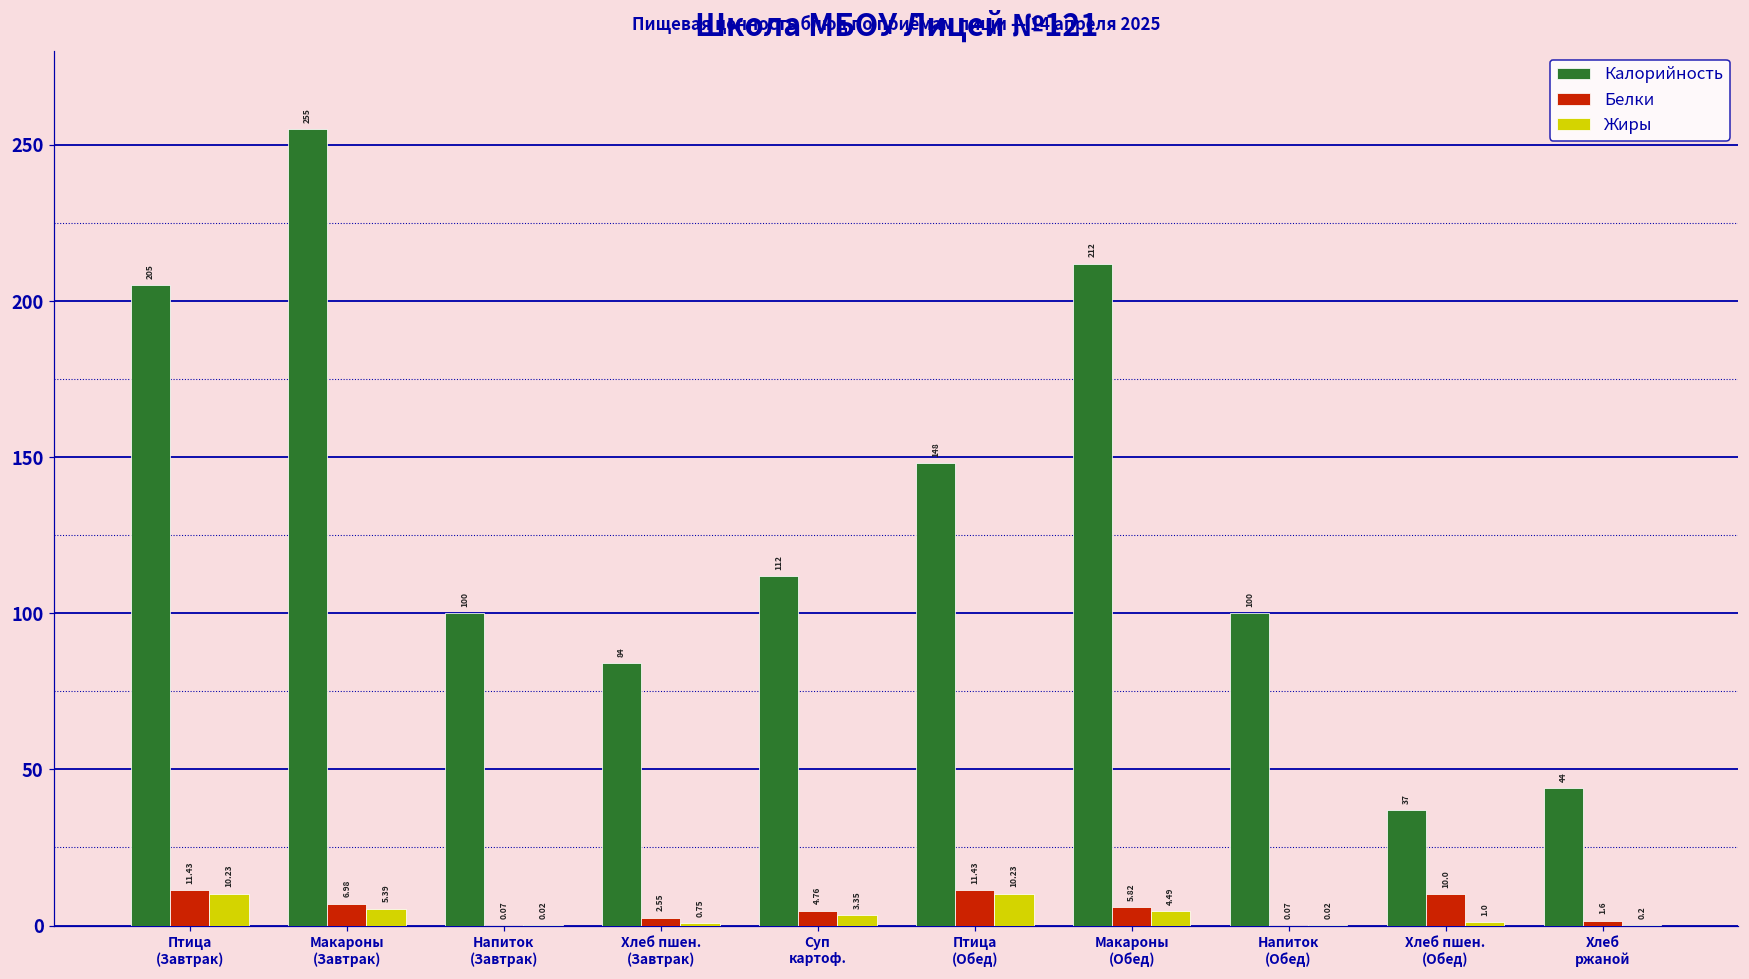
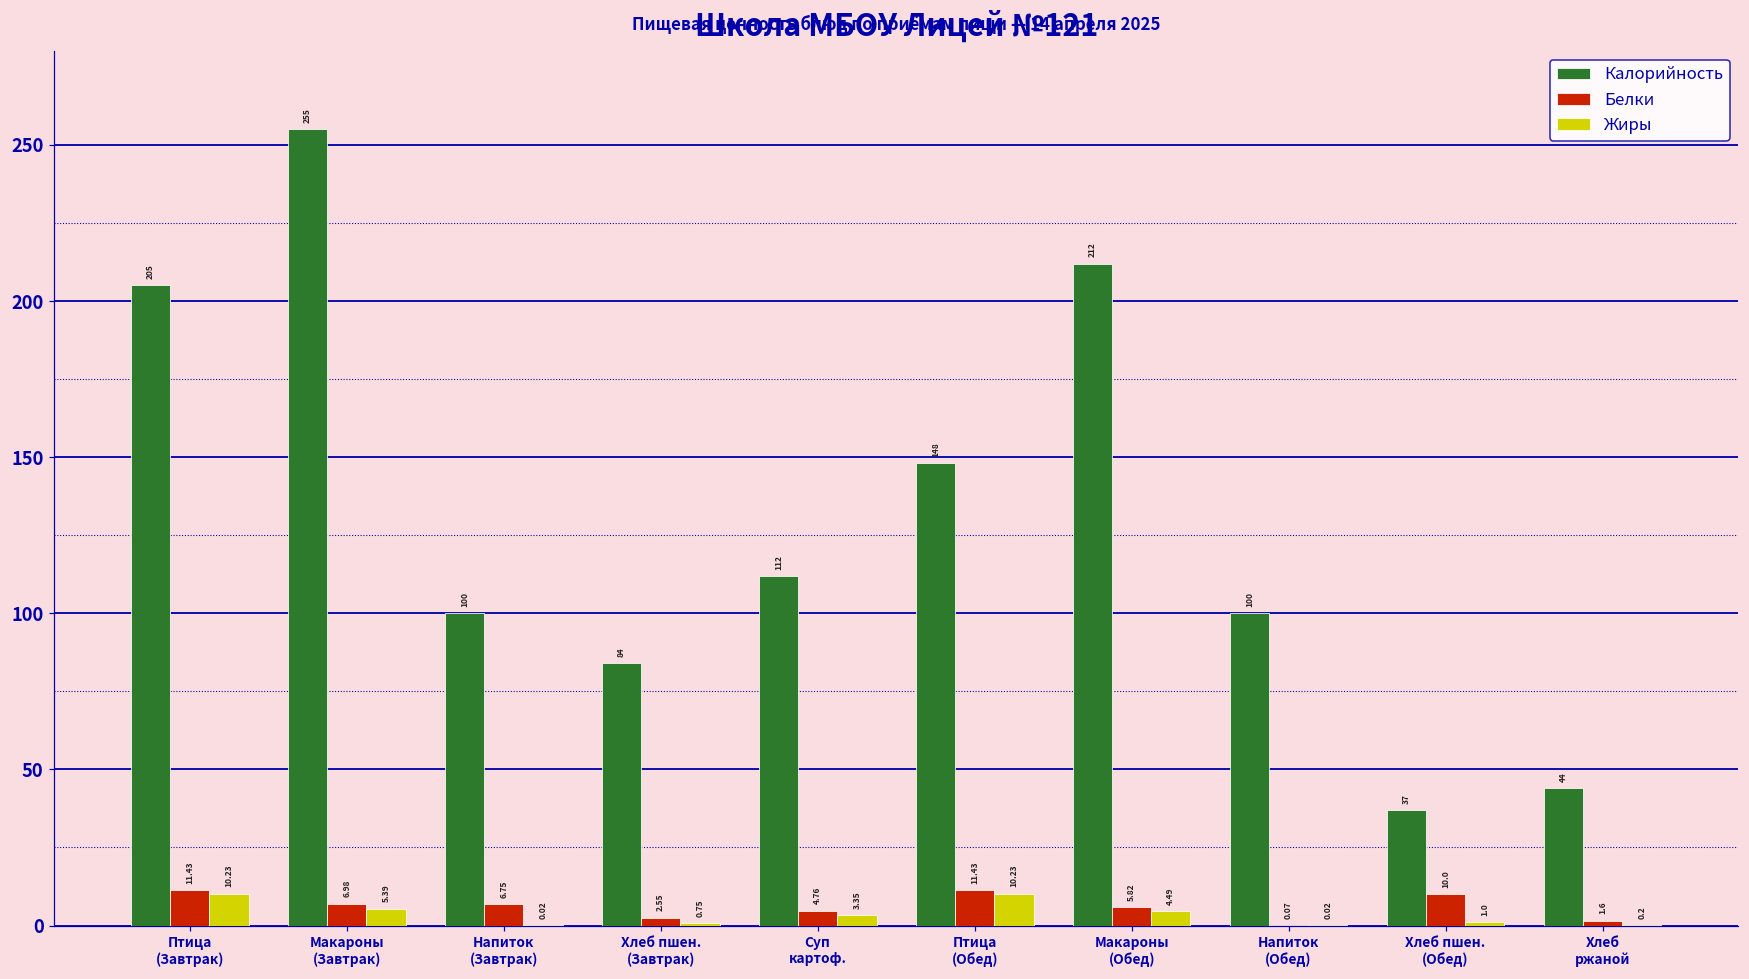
  {
    "Калорийность": {
      "Птица (Завтрак)": 205,
      "Макароны (Завтрак)": 255,
      "Напиток (Завтрак)": 100,
      "Хлеб пшен. (Завтрак)": 84,
      "Суп картоф.": 112,
      "Птица (Обед)": 148,
      "Макароны (Обед)": 212,
      "Напиток (Обед)": 100,
      "Хлеб пшен. (Обед)": 37,
      "Хлеб ржаной": 44
    },
    "Белки": {
      "Птица (Завтрак)": 11.43,
      "Макароны (Завтрак)": 6.98,
-     "Напиток (Завтрак)": 0.07,
+     "Напиток (Завтрак)": 6.75,
      "Хлеб пшен. (Завтрак)": 2.55,
      "Суп картоф.": 4.76,
      "Птица (Обед)": 11.43,
      "Макароны (Обед)": 5.82,
      "Напиток (Обед)": 0.07,
      "Хлеб пшен. (Обед)": 10.0,
      "Хлеб ржаной": 1.6
    },
    "Жиры": {
      "Птица (Завтрак)": 10.23,
      "Макароны (Завтрак)": 5.39,
      "Напиток (Завтрак)": 0.02,
      "Хлеб пшен. (Завтрак)": 0.75,
      "Суп картоф.": 3.35,
      "Птица (Обед)": 10.23,
      "Макароны (Обед)": 4.49,
      "Напиток (Обед)": 0.02,
      "Хлеб пшен. (Обед)": 1.0,
      "Хлеб ржаной": 0.2
    }
  }
